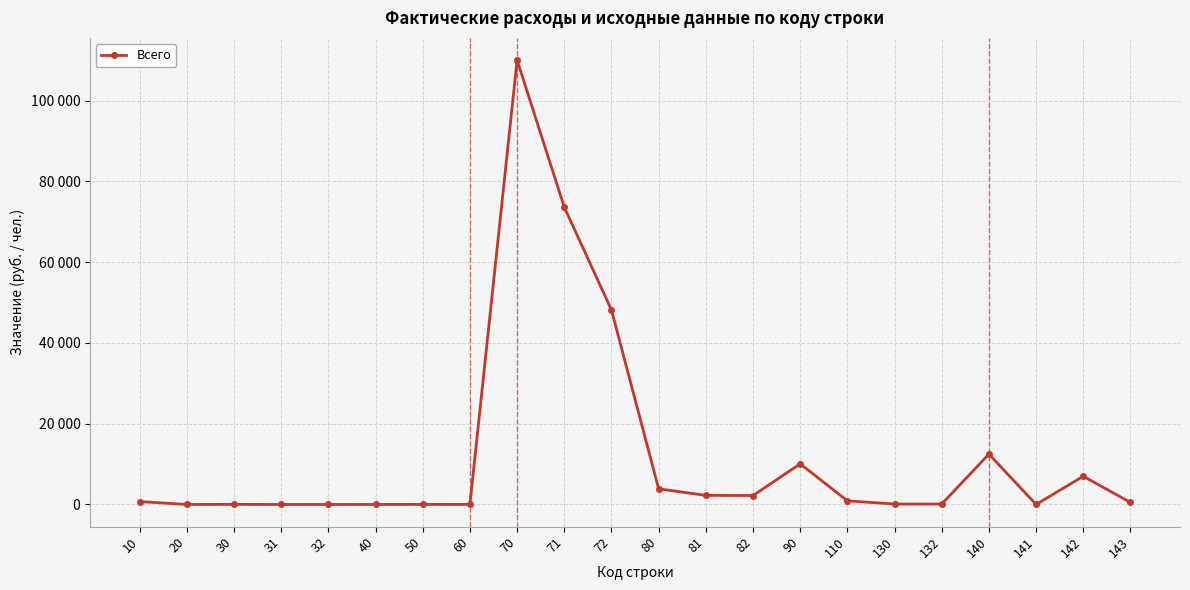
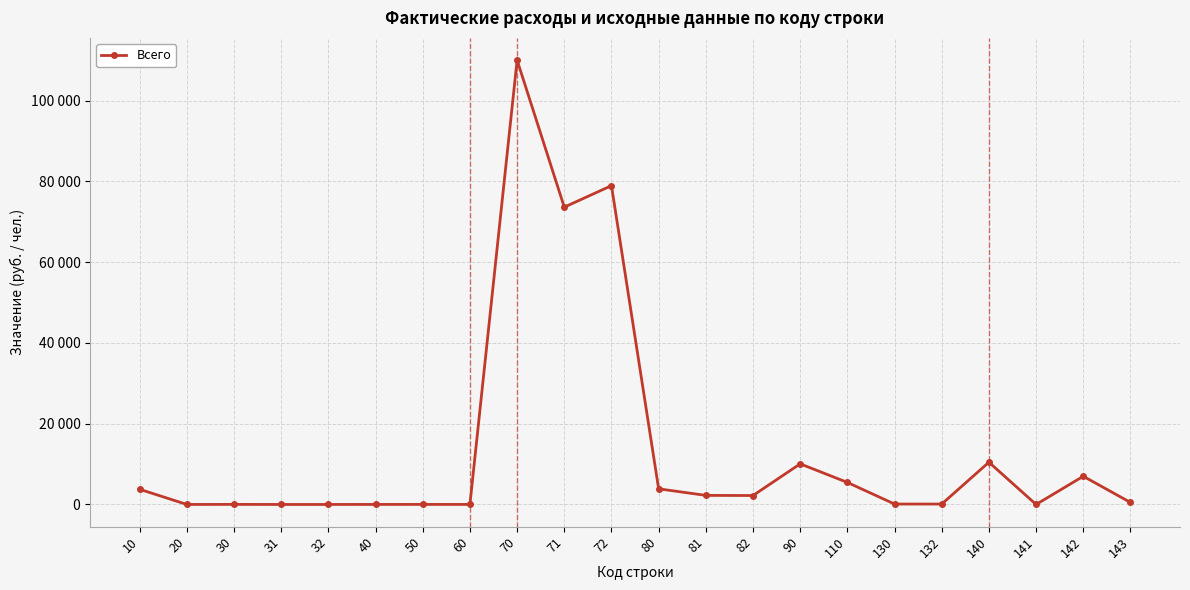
  {
-   "10": 1000,
+   "10": 4000,
    "20": 0,
    "30": 0,
    "31": 0,
    "32": 0,
    "40": 0,
    "50": 0,
    "60": 0,
    "70": 110000,
    "71": 74000,
-   "72": 48000,
+   "72": 79000,
    "80": 4000,
    "81": 2000,
    "82": 2000,
    "90": 10000,
-   "110": 1000,
+   "110": 5000,
    "130": 0,
    "132": 0,
-   "140": 12000,
+   "140": 10000,
    "141": 0,
    "142": 7000,
    "143": 1000
  }
